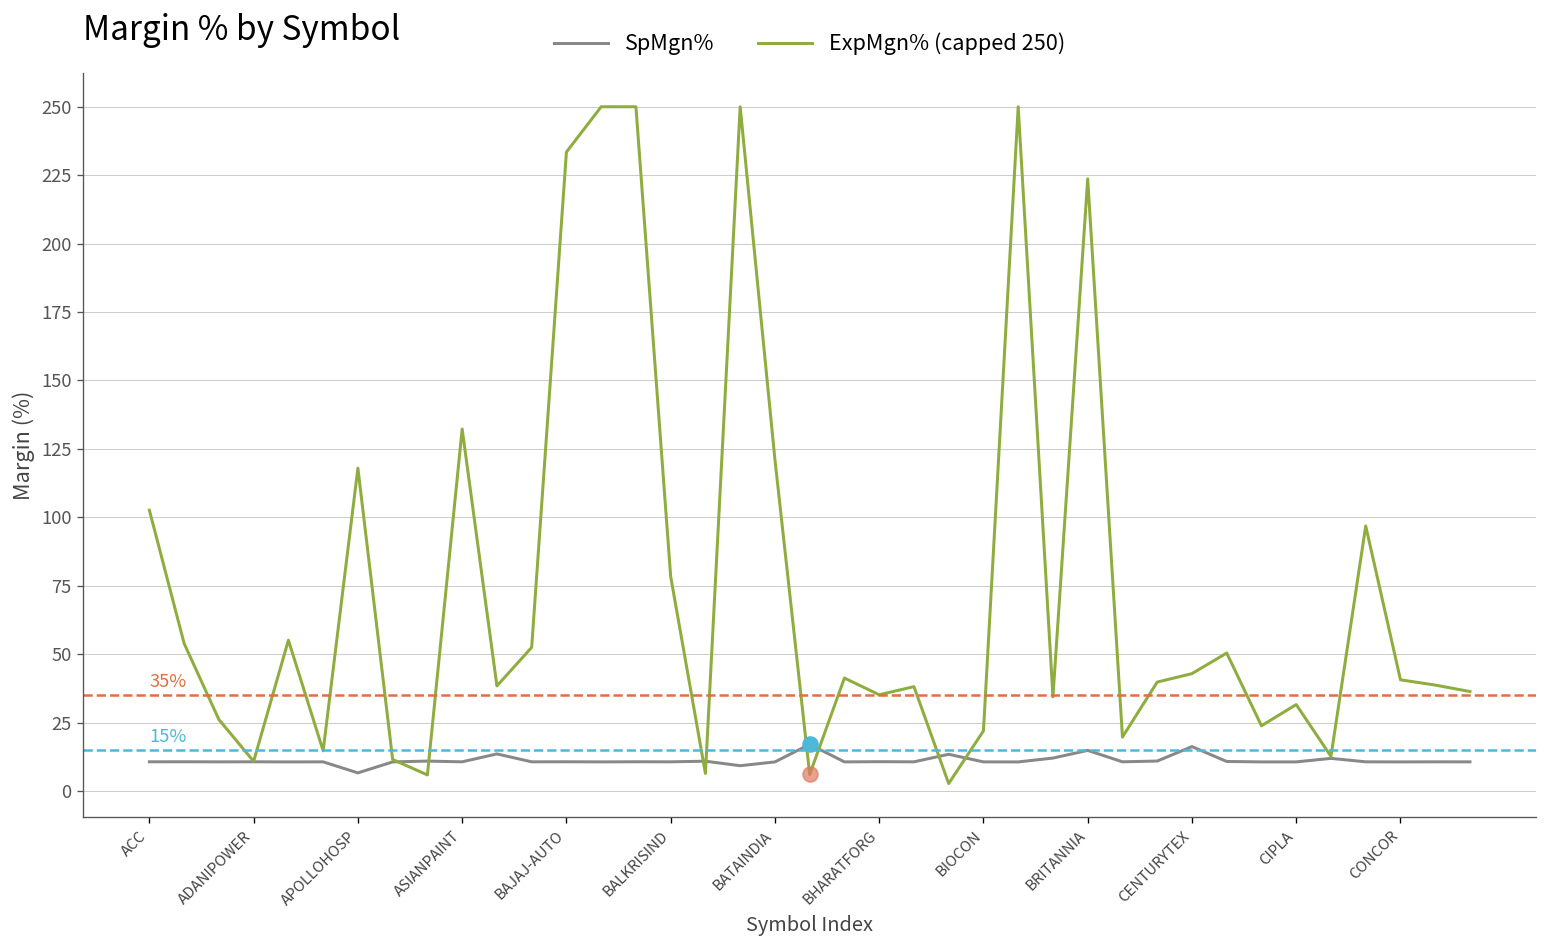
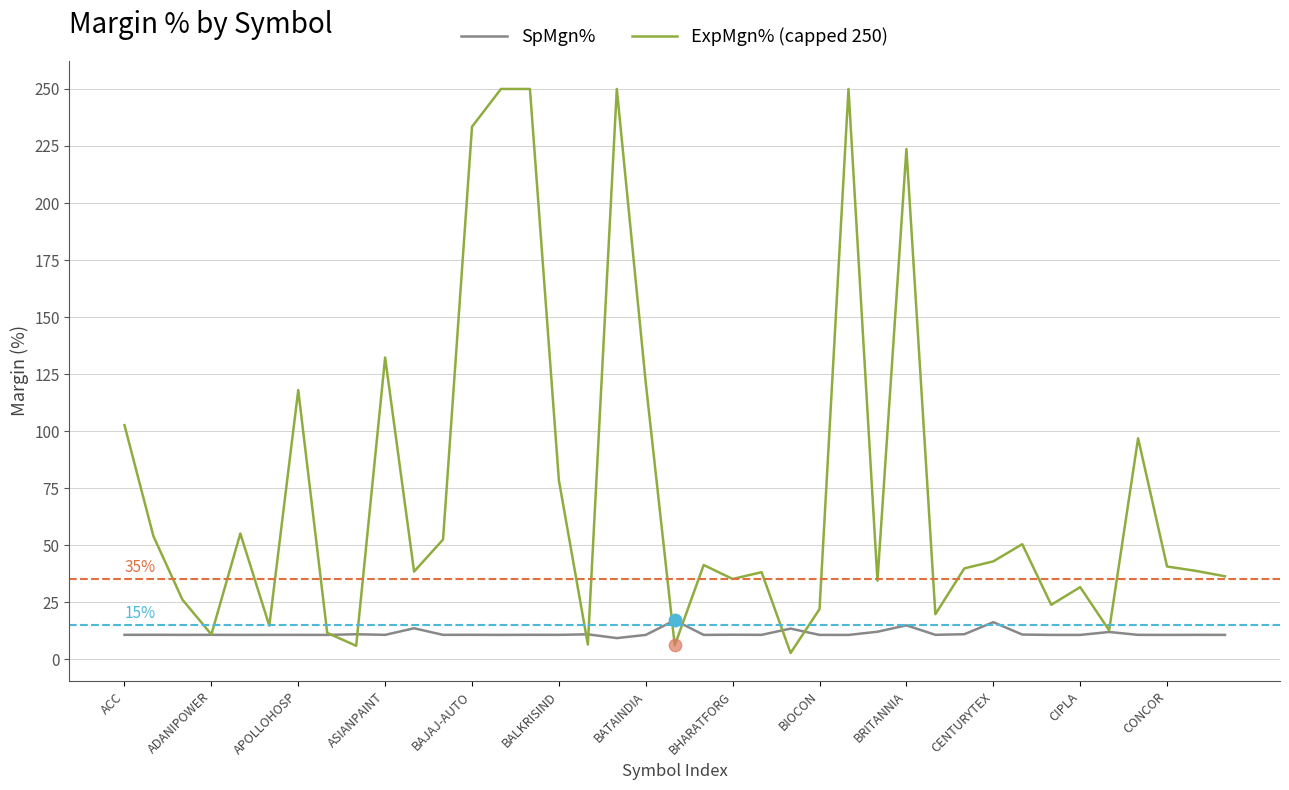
  {
    "SpMgn%": {
-     "APOLLOHOSP": 7,
+     "APOLLOHOSP": 11,
      "ASIANPAINT": 11,
      "BAJAJ-AUTO": 11,
      "BALKRISIND": 11,
      "BATAINDIA": 11,
      "BHARATFORG": 11,
      "BIOCON": 11,
      "BRITANNIA": 15,
      "CENTURYTEX": 16,
      "CIPLA": 11,
      "CONCOR": 11
    },
    "ExpMgn% (capped 250)": {
      "ACC": 103,
      "APOLLOHOSP": 118,
      "ASIANPAINT": 132,
      "BAJAJ-AUTO": 233,
      "BALKRISIND": 78,
      "BATAINDIA": 121,
      "BHARATFORG": 35,
      "BIOCON": 22,
      "BRITANNIA": 224,
      "CENTURYTEX": 43,
      "CIPLA": 32,
      "CONCOR": 41
    }
  }
